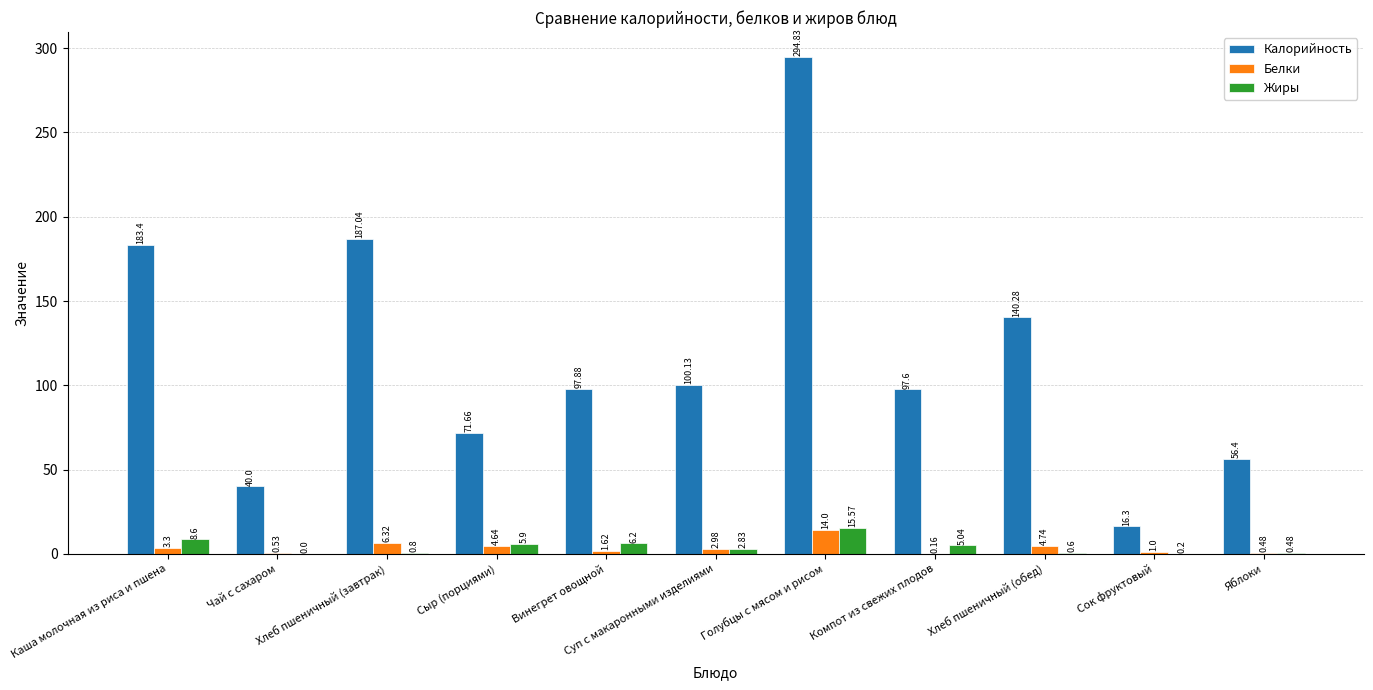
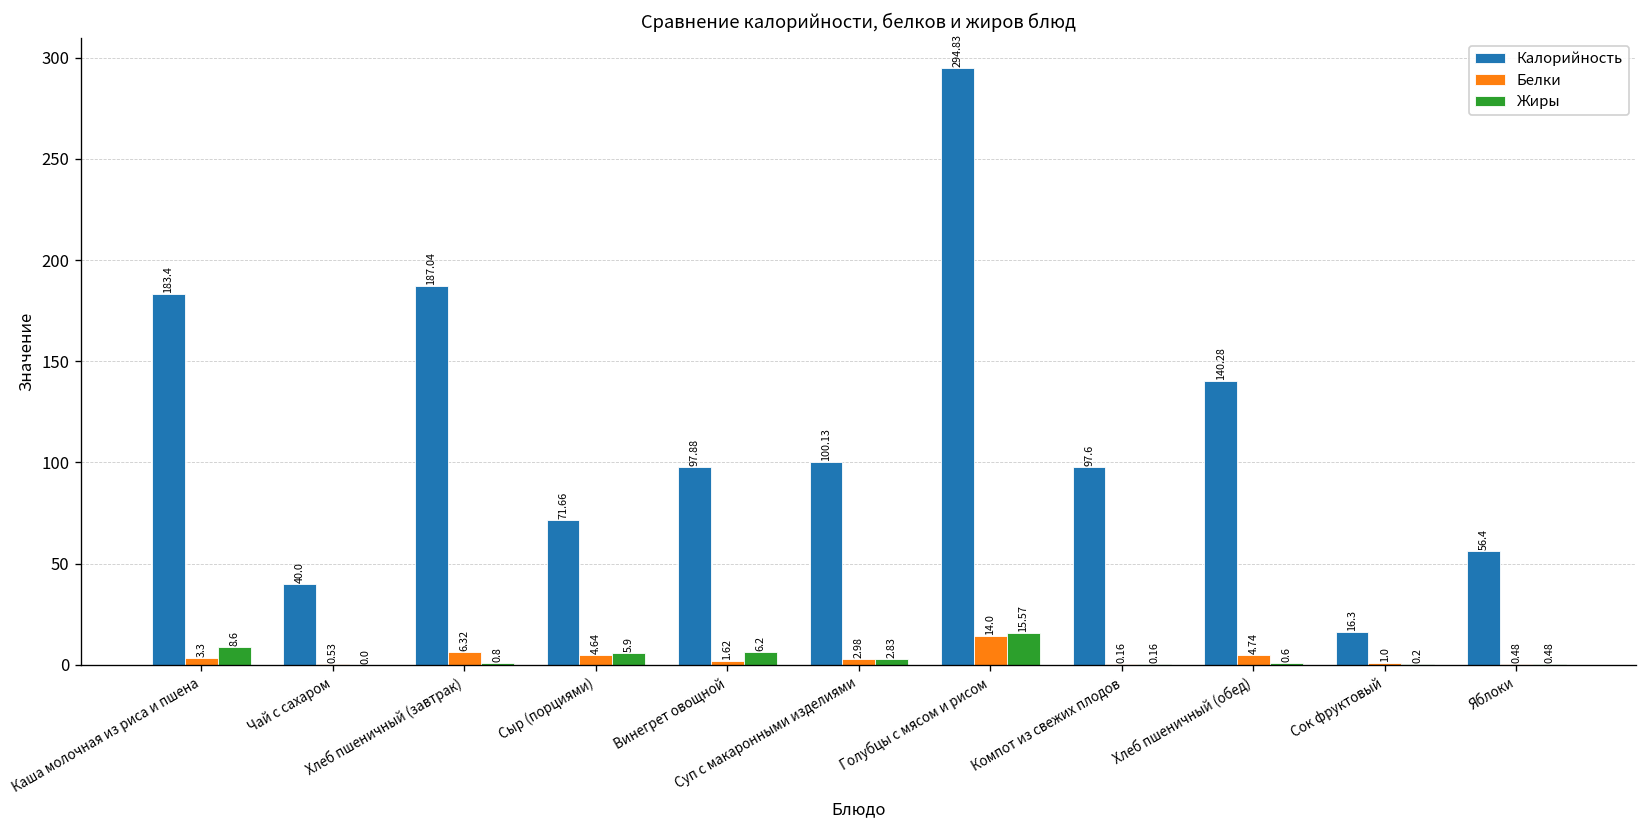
  {
    "Калорийность": {
      "Каша молочная из риса и пшена": 183.4,
      "Чай с сахаром": 40.0,
      "Хлеб пшеничный (завтрак)": 187.04,
      "Сыр (порциями)": 71.66,
      "Винегрет овощной": 97.88,
      "Суп с макаронными изделиями": 100.13,
      "Голубцы с мясом и рисом": 294.83,
      "Компот из свежих плодов": 97.6,
      "Хлеб пшеничный (обед)": 140.28,
      "Сок фруктовый": 16.3,
      "Яблоки": 56.4
    },
    "Белки": {
      "Каша молочная из риса и пшена": 3.3,
      "Чай с сахаром": 0.53,
      "Хлеб пшеничный (завтрак)": 6.32,
      "Сыр (порциями)": 4.64,
      "Винегрет овощной": 1.62,
      "Суп с макаронными изделиями": 2.98,
      "Голубцы с мясом и рисом": 14.0,
      "Компот из свежих плодов": 0.16,
      "Хлеб пшеничный (обед)": 4.74,
      "Сок фруктовый": 1.0,
      "Яблоки": 0.48
    },
    "Жиры": {
      "Каша молочная из риса и пшена": 8.6,
      "Чай с сахаром": 0.0,
      "Хлеб пшеничный (завтрак)": 0.8,
      "Сыр (порциями)": 5.9,
      "Винегрет овощной": 6.2,
      "Суп с макаронными изделиями": 2.83,
      "Голубцы с мясом и рисом": 15.57,
-     "Компот из свежих плодов": 5.04,
+     "Компот из свежих плодов": 0.16,
      "Хлеб пшеничный (обед)": 0.6,
      "Сок фруктовый": 0.2,
      "Яблоки": 0.48
    }
  }
